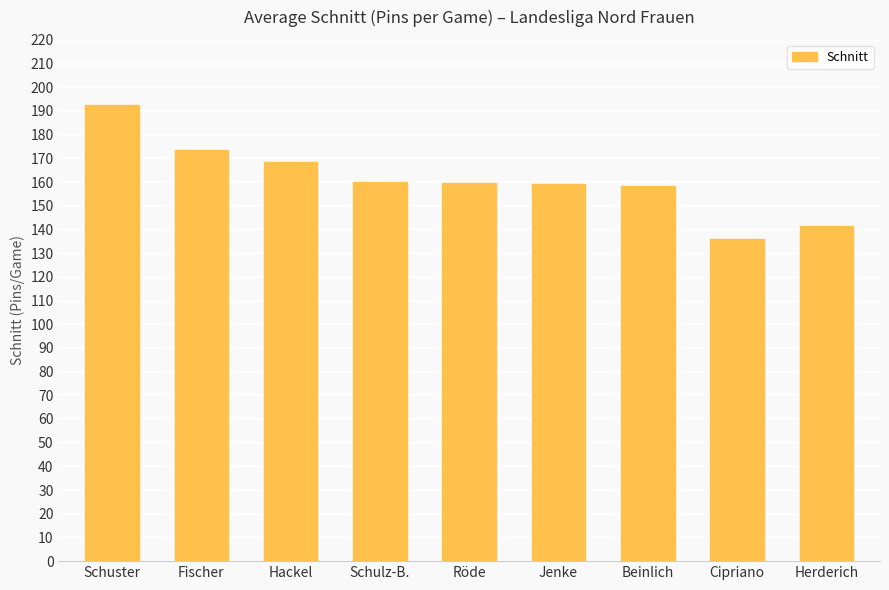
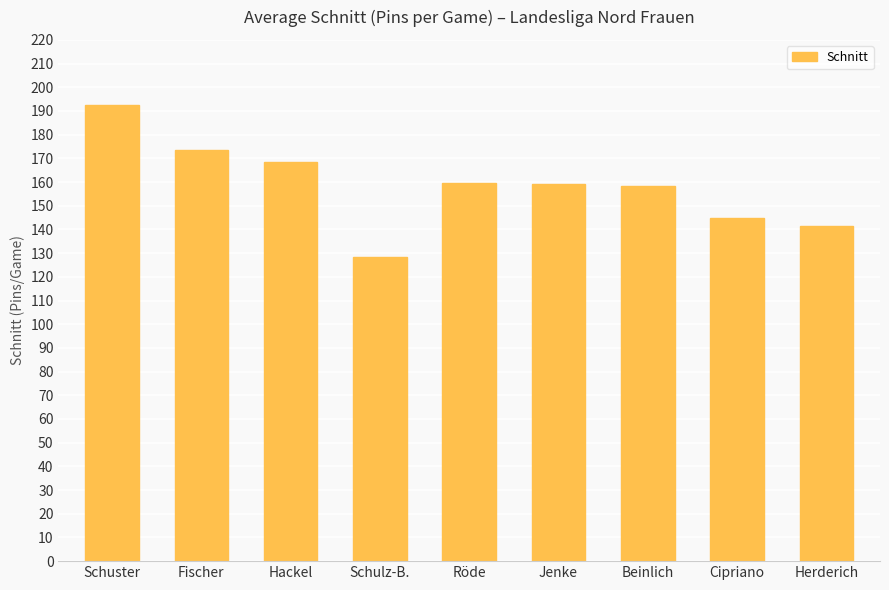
  {
    "Schuster": 192,
    "Fischer": 174,
    "Hackel": 168,
-   "Schulz-B.": 160,
+   "Schulz-B.": 128,
    "Röde": 160,
    "Jenke": 159,
    "Beinlich": 158,
-   "Cipriano": 136,
+   "Cipriano": 145,
    "Herderich": 141
  }
